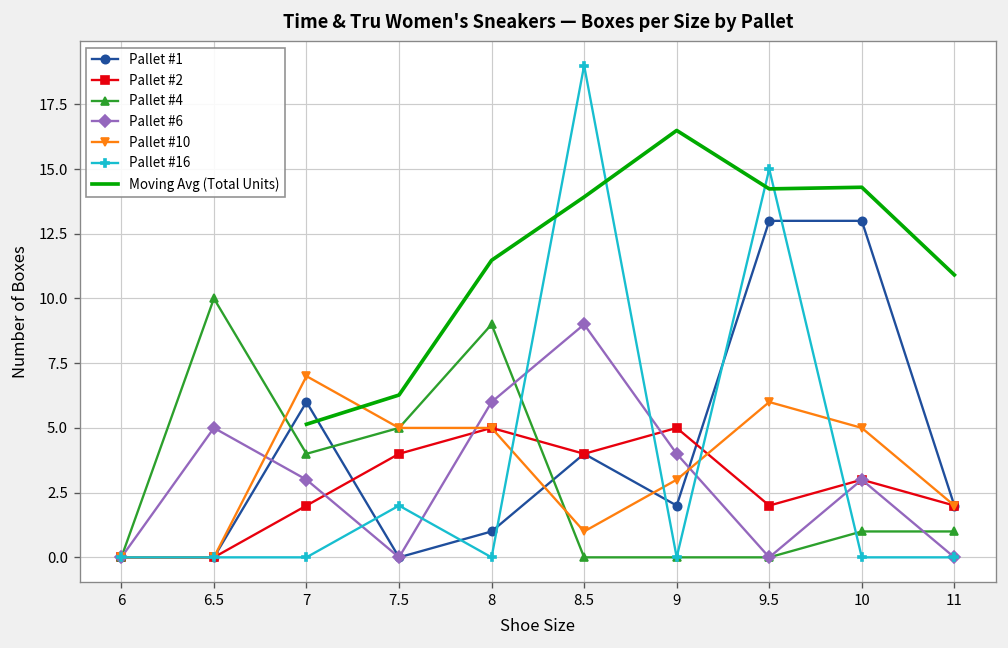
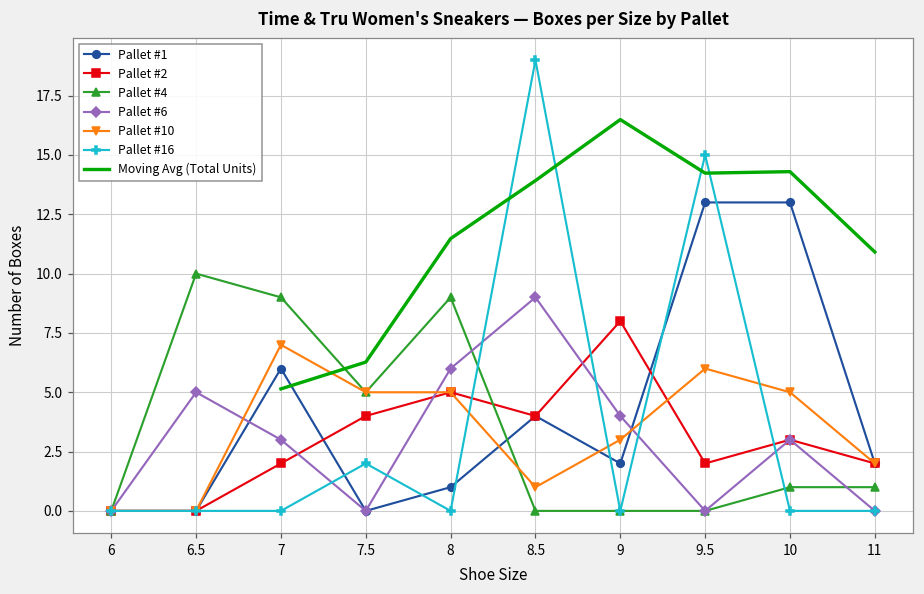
  {
    "Pallet #1": {
      "7": 6,
      "8": 1,
      "9": 2,
      "9.5": 13,
      "10": 13
    },
    "Pallet #2": {
      "7": 2,
      "7.5": 4,
-     "9": 5,
+     "9": 8,
      "9.5": 2
    },
    "Pallet #4": {
      "6.5": 10,
-     "7": 4,
+     "7": 9,
      "8": 9,
      "8.5": 0,
      "10": 1,
      "11": 1
    },
    "Pallet #6": {
      "6.5": 5,
      "7": 3,
      "8": 6,
      "8.5": 9,
      "9": 4
    },
    "Pallet #10": {
      "7": 7,
      "8.5": 1,
      "9": 3,
      "9.5": 6,
      "10": 5
    },
    "Pallet #16": {
      "7": 0,
      "7.5": 2,
      "8": 0,
      "8.5": 19,
      "9.5": 15,
      "10": 0
    },
    "Moving Avg (Total Units)": {
      "7": 5.1,
      "7.5": 6.3,
      "8": 11.5,
      "8.5": 14,
      "9": 16.5,
      "9.5": 14.2,
      "10": 14.3,
      "11": 11
    }
  }
